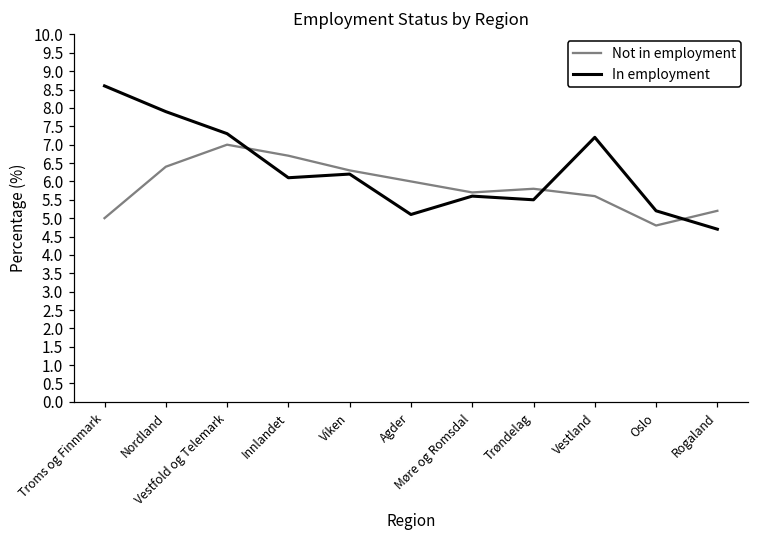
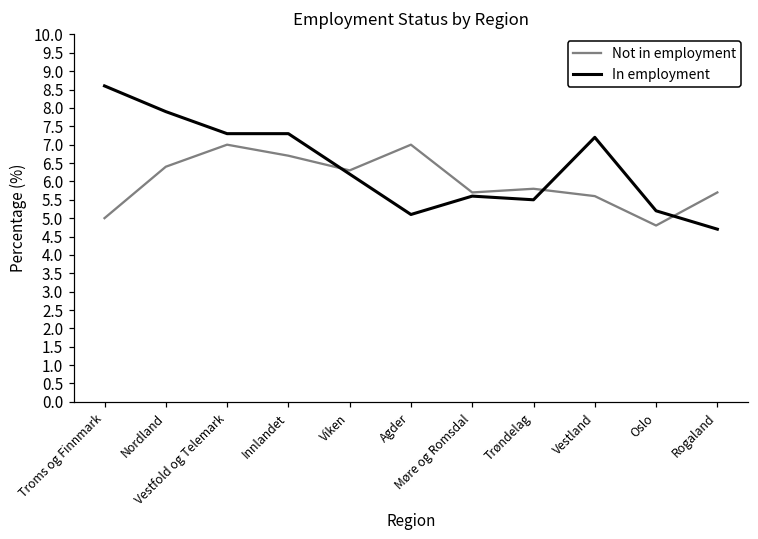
  {
    "Not in employment": {
      "Troms og Finnmark": 5.0,
      "Nordland": 6.4,
      "Vestfold og Telemark": 7.0,
      "Innlandet": 6.7,
      "Viken": 6.3,
-     "Agder": 6,
+     "Agder": 7,
      "Møre og Romsdal": 5.7,
      "Trøndelag": 5.8,
      "Vestland": 5.6,
      "Oslo": 4.8,
-     "Rogaland": 5.2
+     "Rogaland": 5.7
    },
    "In employment": {
      "Troms og Finnmark": 8.6,
      "Nordland": 7.9,
      "Vestfold og Telemark": 7.3,
-     "Innlandet": 6.1,
+     "Innlandet": 7.3,
      "Viken": 6.2,
      "Agder": 5.1,
      "Møre og Romsdal": 5.6,
      "Trøndelag": 5.5,
      "Vestland": 7.2,
      "Oslo": 5.2,
      "Rogaland": 4.7
    }
  }
